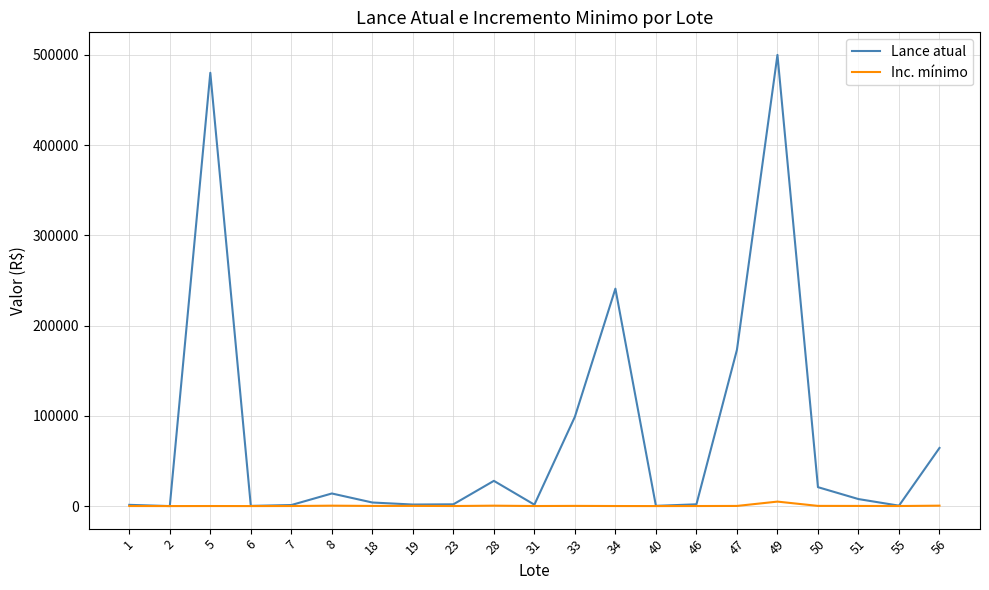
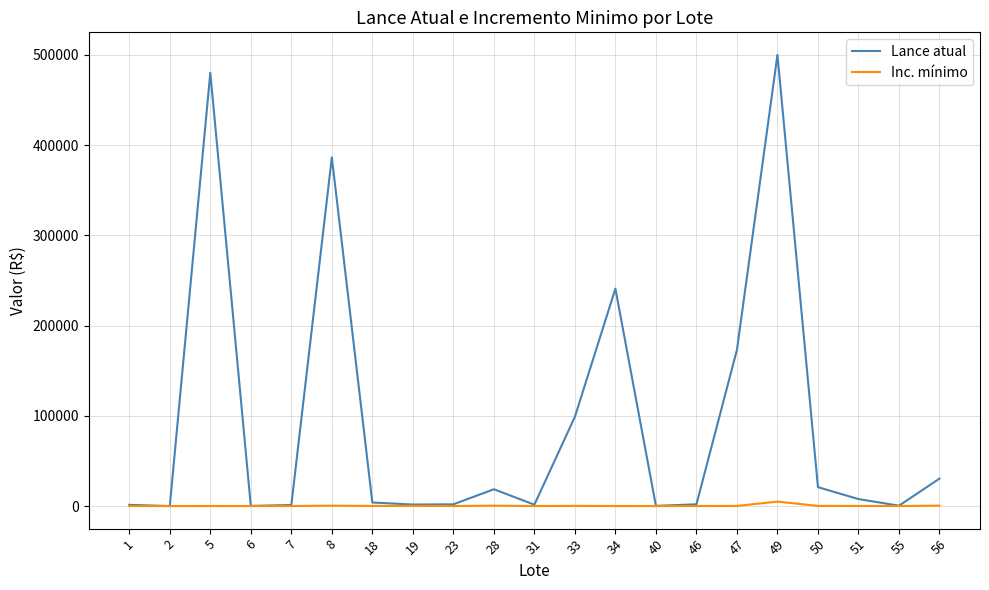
  {
    "Lance atual": {
      "5": 480000,
-     "8": 10000,
+     "8": 390000,
      "18": 0,
-     "28": 30000,
+     "28": 20000,
      "33": 100000,
      "34": 240000,
      "47": 170000,
      "49": 500000,
      "50": 20000,
      "51": 10000,
-     "56": 60000
+     "56": 30000
    },
    "Inc. mínimo": {
      "5": 0,
      "8": 0,
      "18": 0,
      "28": 0,
      "33": 0,
      "34": 0,
      "47": 0,
      "49": 10000,
      "50": 0,
      "51": 0,
      "56": 0
    }
  }
